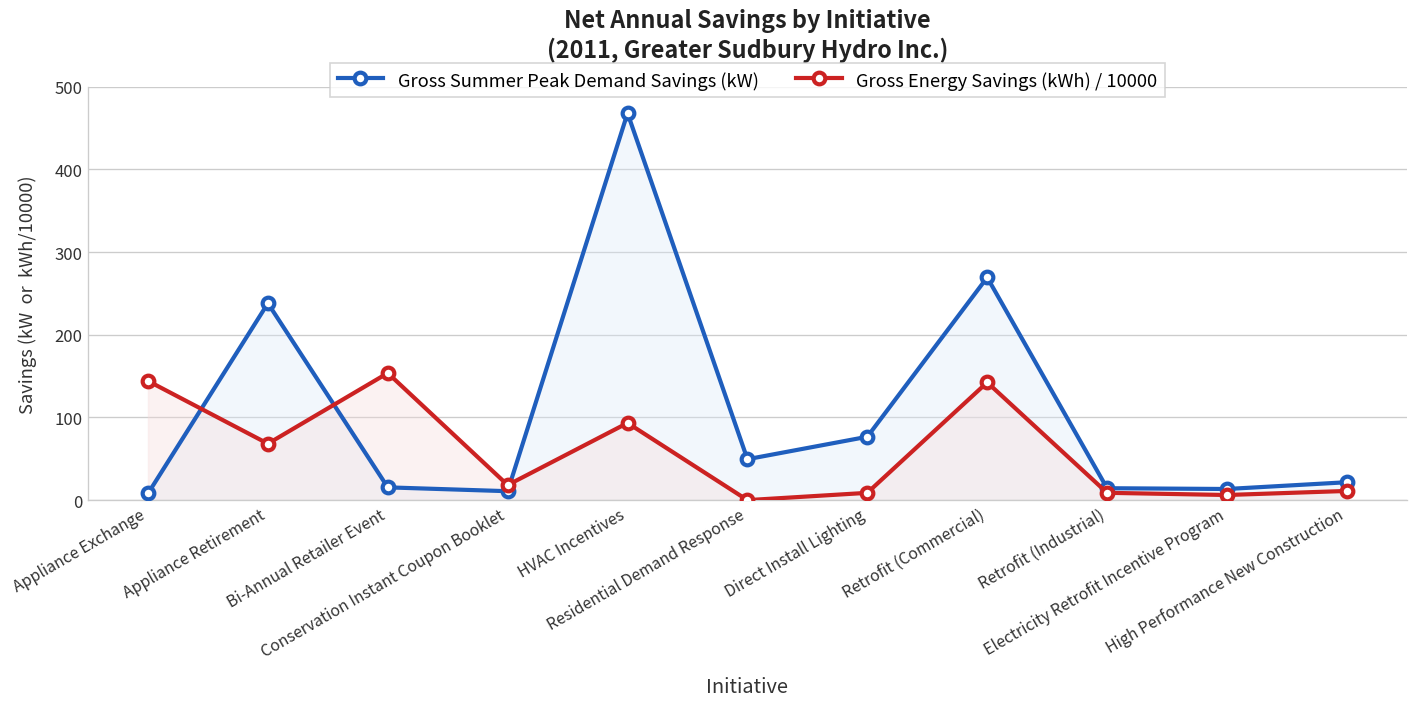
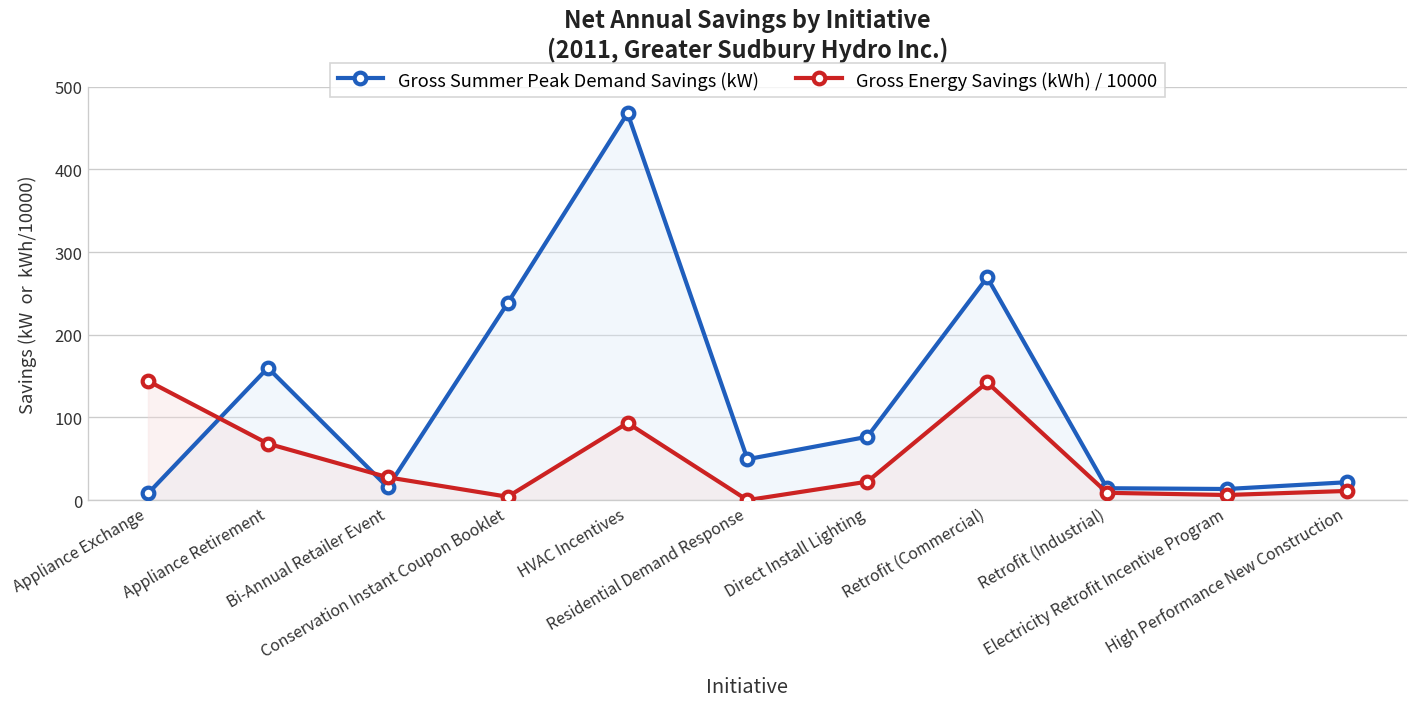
  {
    "Gross Summer Peak Demand Savings (kW)": {
      "Appliance Exchange": 10,
-     "Appliance Retirement": 240,
+     "Appliance Retirement": 160,
      "Bi-Annual Retailer Event": 20,
-     "Conservation Instant Coupon Booklet": 10,
+     "Conservation Instant Coupon Booklet": 240,
      "HVAC Incentives": 470,
      "Residential Demand Response": 50,
      "Direct Install Lighting": 80,
      "Retrofit (Commercial)": 270,
      "Retrofit (Industrial)": 10,
      "Electricity Retrofit Incentive Program": 10,
      "High Performance New Construction": 20
    },
    "Gross Energy Savings (kWh) / 10000": {
      "Appliance Exchange": 140,
      "Appliance Retirement": 70,
-     "Bi-Annual Retailer Event": 150,
-     "Conservation Instant Coupon Booklet": 20,
+     "Bi-Annual Retailer Event": 30,
+     "Conservation Instant Coupon Booklet": 0,
      "HVAC Incentives": 90,
      "Residential Demand Response": 0,
-     "Direct Install Lighting": 10,
+     "Direct Install Lighting": 20,
      "Retrofit (Commercial)": 140,
      "Retrofit (Industrial)": 10,
      "Electricity Retrofit Incentive Program": 10,
      "High Performance New Construction": 10
    }
  }
